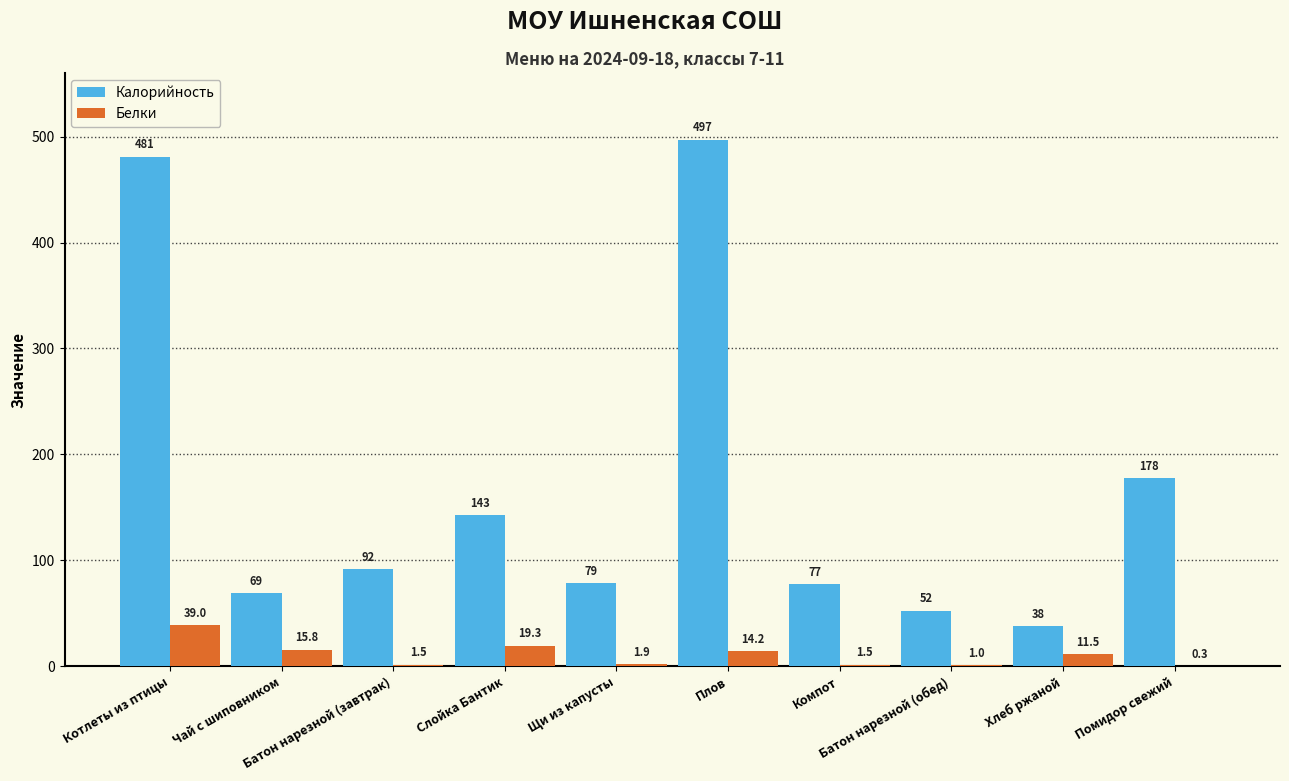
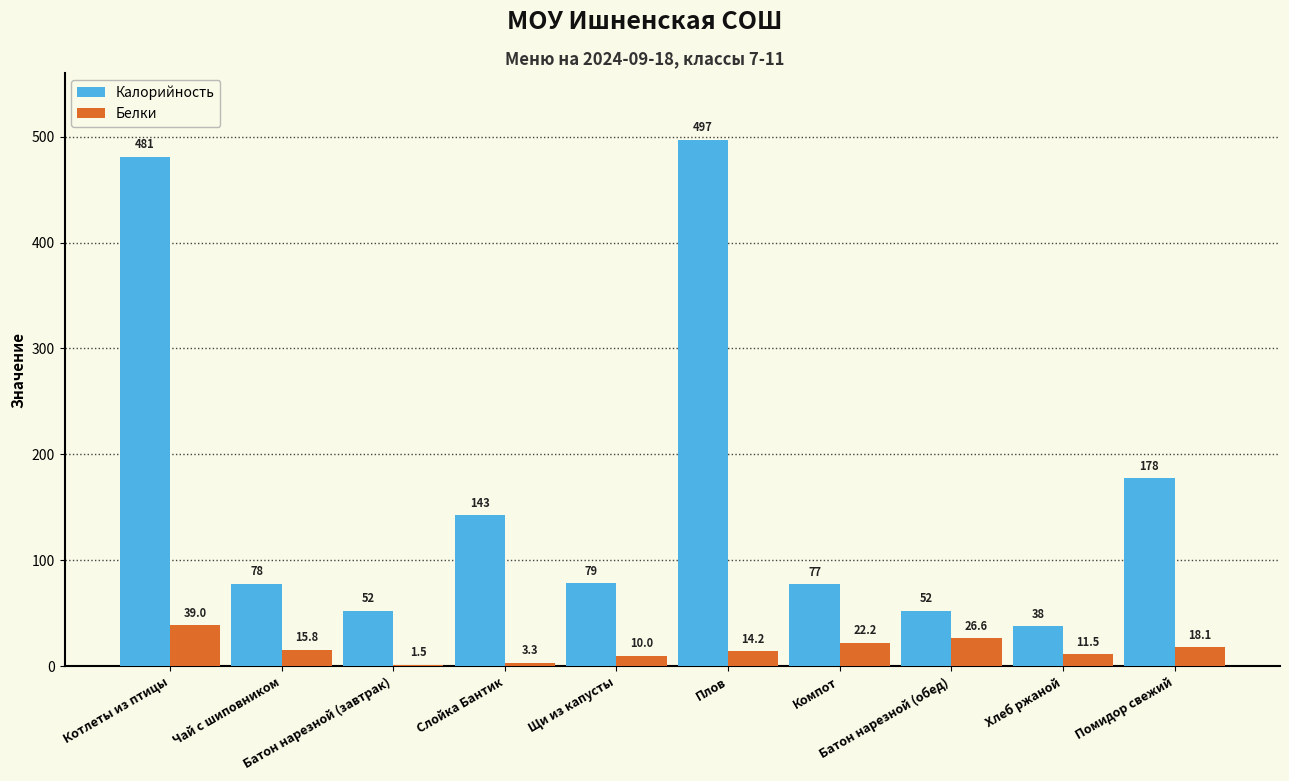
  {
    "Калорийность": {
      "Котлеты из птицы": 481,
-     "Чай с шиповником": 69,
-     "Батон нарезной (завтрак)": 92,
+     "Чай с шиповником": 78,
+     "Батон нарезной (завтрак)": 52,
      "Слойка Бантик": 143,
      "Щи из капусты": 79,
      "Плов": 497,
      "Компот": 77,
      "Батон нарезной (обед)": 52,
      "Хлеб ржаной": 38,
      "Помидор свежий": 178
    },
    "Белки": {
      "Котлеты из птицы": 39.0,
      "Чай с шиповником": 15.8,
      "Батон нарезной (завтрак)": 1.5,
-     "Слойка Бантик": 19.3,
-     "Щи из капусты": 1.9,
+     "Слойка Бантик": 3.3,
+     "Щи из капусты": 10.0,
      "Плов": 14.2,
-     "Компот": 1.5,
-     "Батон нарезной (обед)": 1.0,
+     "Компот": 22.2,
+     "Батон нарезной (обед)": 26.6,
      "Хлеб ржаной": 11.5,
-     "Помидор свежий": 0.3
+     "Помидор свежий": 18.1
    }
  }
